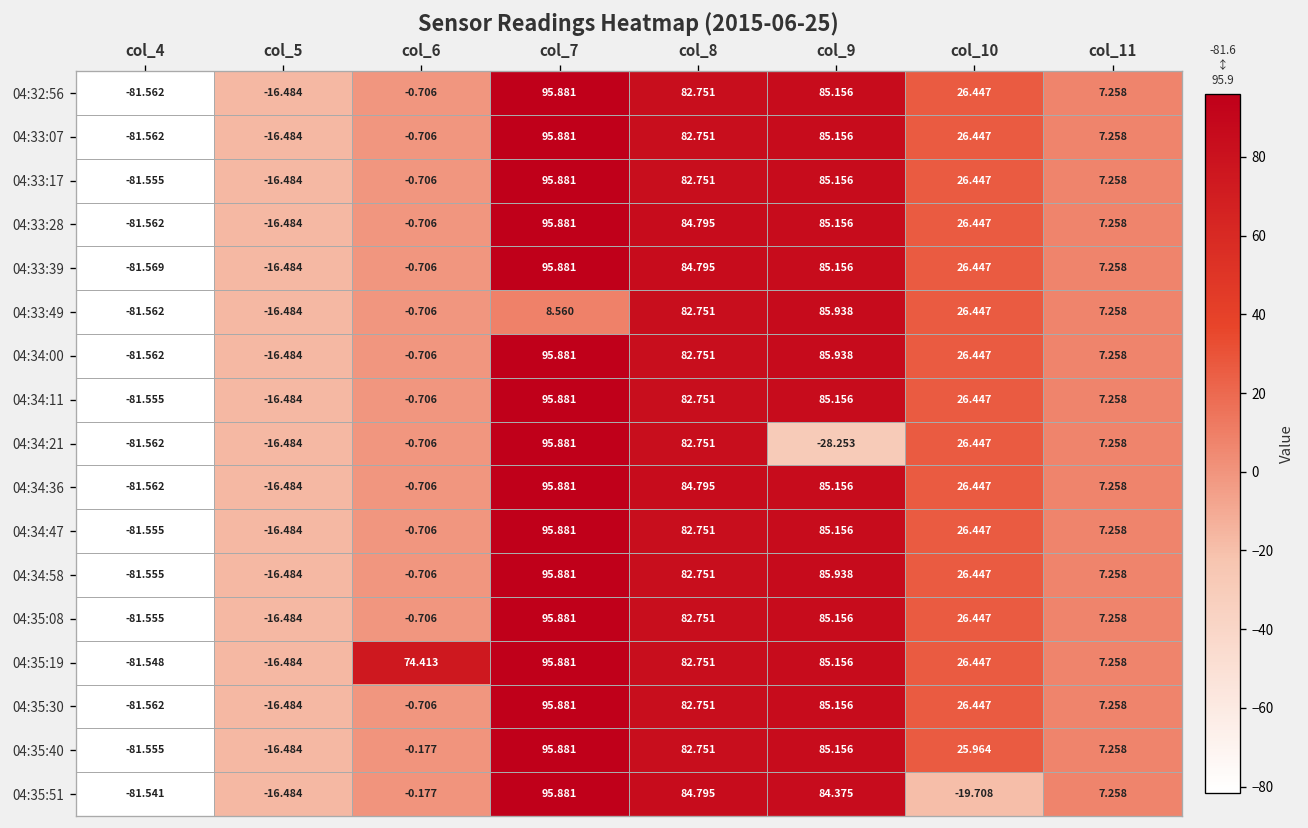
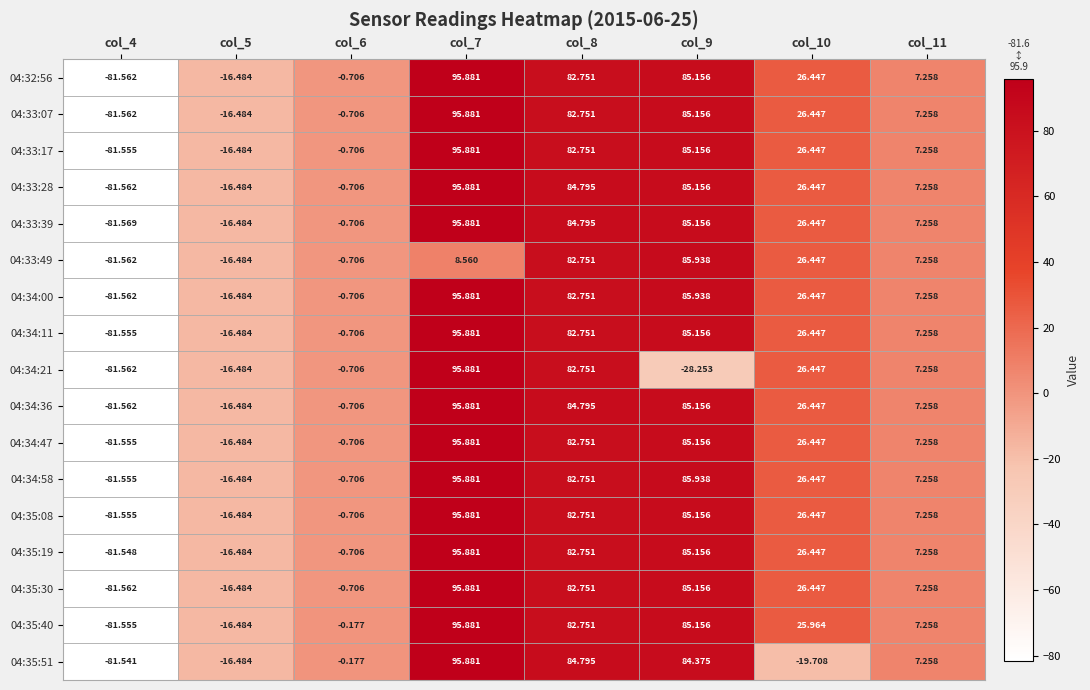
  {
    "04:32:56": {
      "col_4": -81.562,
      "col_5": -16.484,
      "col_6": -0.706,
      "col_7": 95.881,
      "col_8": 82.751,
      "col_9": 85.156,
      "col_10": 26.447,
      "col_11": 7.258
    },
    "04:33:07": {
      "col_4": -81.562,
      "col_5": -16.484,
      "col_6": -0.706,
      "col_7": 95.881,
      "col_8": 82.751,
      "col_9": 85.156,
      "col_10": 26.447,
      "col_11": 7.258
    },
    "04:33:17": {
      "col_4": -81.555,
      "col_5": -16.484,
      "col_6": -0.706,
      "col_7": 95.881,
      "col_8": 82.751,
      "col_9": 85.156,
      "col_10": 26.447,
      "col_11": 7.258
    },
    "04:33:28": {
      "col_4": -81.562,
      "col_5": -16.484,
      "col_6": -0.706,
      "col_7": 95.881,
      "col_8": 84.795,
      "col_9": 85.156,
      "col_10": 26.447,
      "col_11": 7.258
    },
    "04:33:39": {
      "col_4": -81.569,
      "col_5": -16.484,
      "col_6": -0.706,
      "col_7": 95.881,
      "col_8": 84.795,
      "col_9": 85.156,
      "col_10": 26.447,
      "col_11": 7.258
    },
    "04:33:49": {
      "col_4": -81.562,
      "col_5": -16.484,
      "col_6": -0.706,
      "col_7": 8.560,
      "col_8": 82.751,
      "col_9": 85.938,
      "col_10": 26.447,
      "col_11": 7.258
    },
    "04:34:00": {
      "col_4": -81.562,
      "col_5": -16.484,
      "col_6": -0.706,
      "col_7": 95.881,
      "col_8": 82.751,
      "col_9": 85.938,
      "col_10": 26.447,
      "col_11": 7.258
    },
    "04:34:11": {
      "col_4": -81.555,
      "col_5": -16.484,
      "col_6": -0.706,
      "col_7": 95.881,
      "col_8": 82.751,
      "col_9": 85.156,
      "col_10": 26.447,
      "col_11": 7.258
    },
    "04:34:21": {
      "col_4": -81.562,
      "col_5": -16.484,
      "col_6": -0.706,
      "col_7": 95.881,
      "col_8": 82.751,
      "col_9": -28.253,
      "col_10": 26.447,
      "col_11": 7.258
    },
    "04:34:36": {
      "col_4": -81.562,
      "col_5": -16.484,
      "col_6": -0.706,
      "col_7": 95.881,
      "col_8": 84.795,
      "col_9": 85.156,
      "col_10": 26.447,
      "col_11": 7.258
    },
    "04:34:47": {
      "col_4": -81.555,
      "col_5": -16.484,
      "col_6": -0.706,
      "col_7": 95.881,
      "col_8": 82.751,
      "col_9": 85.156,
      "col_10": 26.447,
      "col_11": 7.258
    },
    "04:34:58": {
      "col_4": -81.555,
      "col_5": -16.484,
      "col_6": -0.706,
      "col_7": 95.881,
      "col_8": 82.751,
      "col_9": 85.938,
      "col_10": 26.447,
      "col_11": 7.258
    },
    "04:35:08": {
      "col_4": -81.555,
      "col_5": -16.484,
      "col_6": -0.706,
      "col_7": 95.881,
      "col_8": 82.751,
      "col_9": 85.156,
      "col_10": 26.447,
      "col_11": 7.258
    },
    "04:35:19": {
      "col_4": -81.548,
      "col_5": -16.484,
-     "col_6": 74.413,
+     "col_6": -0.706,
      "col_7": 95.881,
      "col_8": 82.751,
      "col_9": 85.156,
      "col_10": 26.447,
      "col_11": 7.258
    },
    "04:35:30": {
      "col_4": -81.562,
      "col_5": -16.484,
      "col_6": -0.706,
      "col_7": 95.881,
      "col_8": 82.751,
      "col_9": 85.156,
      "col_10": 26.447,
      "col_11": 7.258
    },
    "04:35:40": {
      "col_4": -81.555,
      "col_5": -16.484,
      "col_6": -0.177,
      "col_7": 95.881,
      "col_8": 82.751,
      "col_9": 85.156,
      "col_10": 25.964,
      "col_11": 7.258
    },
    "04:35:51": {
      "col_4": -81.541,
      "col_5": -16.484,
      "col_6": -0.177,
      "col_7": 95.881,
      "col_8": 84.795,
      "col_9": 84.375,
      "col_10": -19.708,
      "col_11": 7.258
    }
  }
